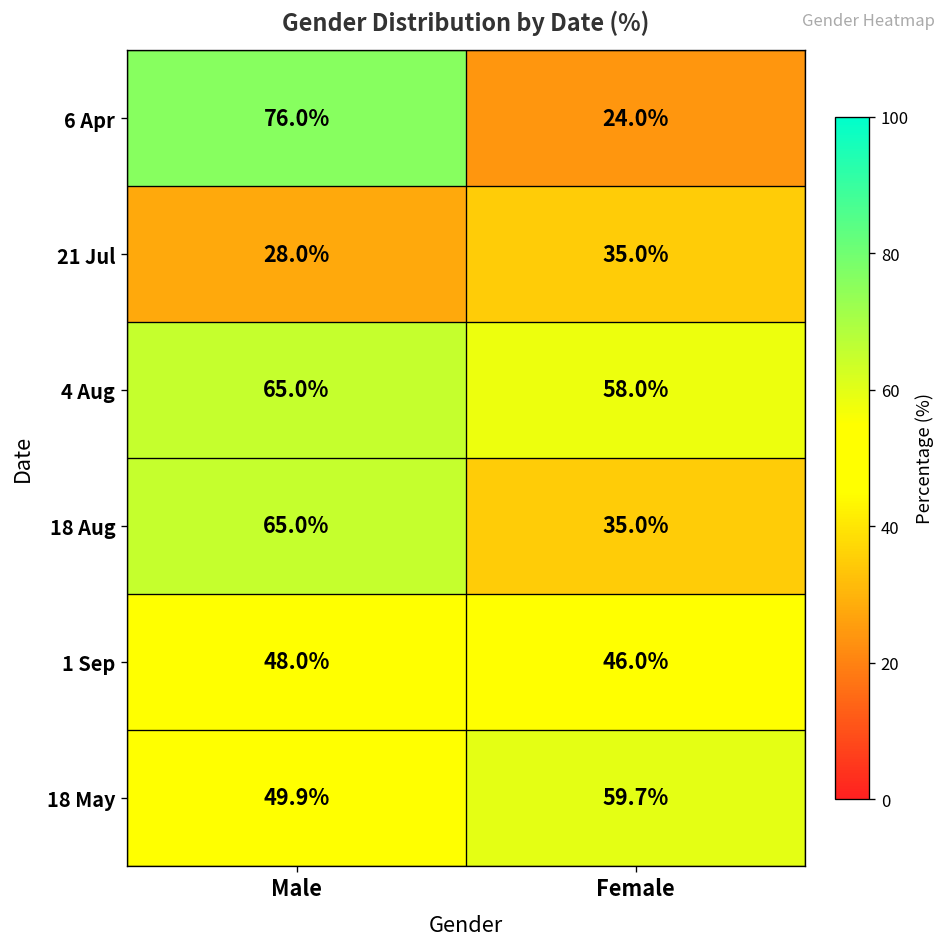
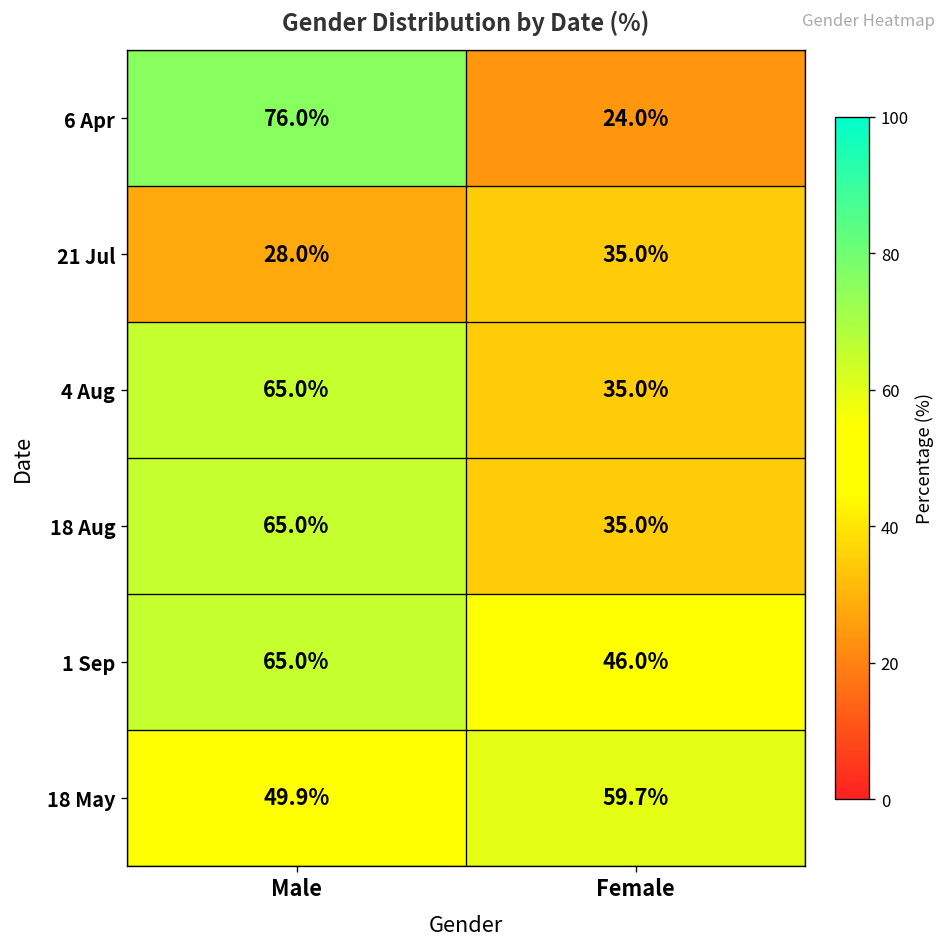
  {
    "6 Apr": {
      "Male": "76.0%",
      "Female": "24.0%"
    },
    "21 Jul": {
      "Male": "28.0%",
      "Female": "35.0%"
    },
    "4 Aug": {
      "Male": "65.0%",
-     "Female": "58.0%"
+     "Female": "35.0%"
    },
    "18 Aug": {
      "Male": "65.0%",
      "Female": "35.0%"
    },
    "1 Sep": {
-     "Male": "48.0%",
+     "Male": "65.0%",
      "Female": "46.0%"
    },
    "18 May": {
      "Male": "49.9%",
      "Female": "59.7%"
    }
  }
